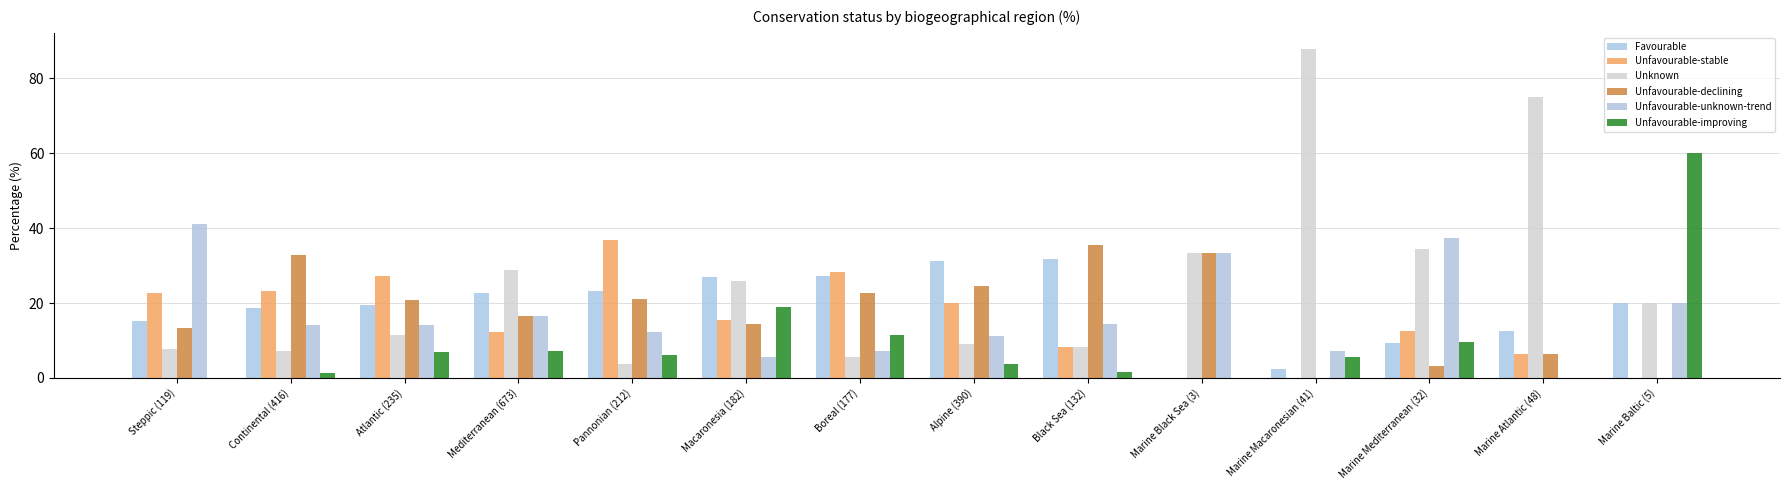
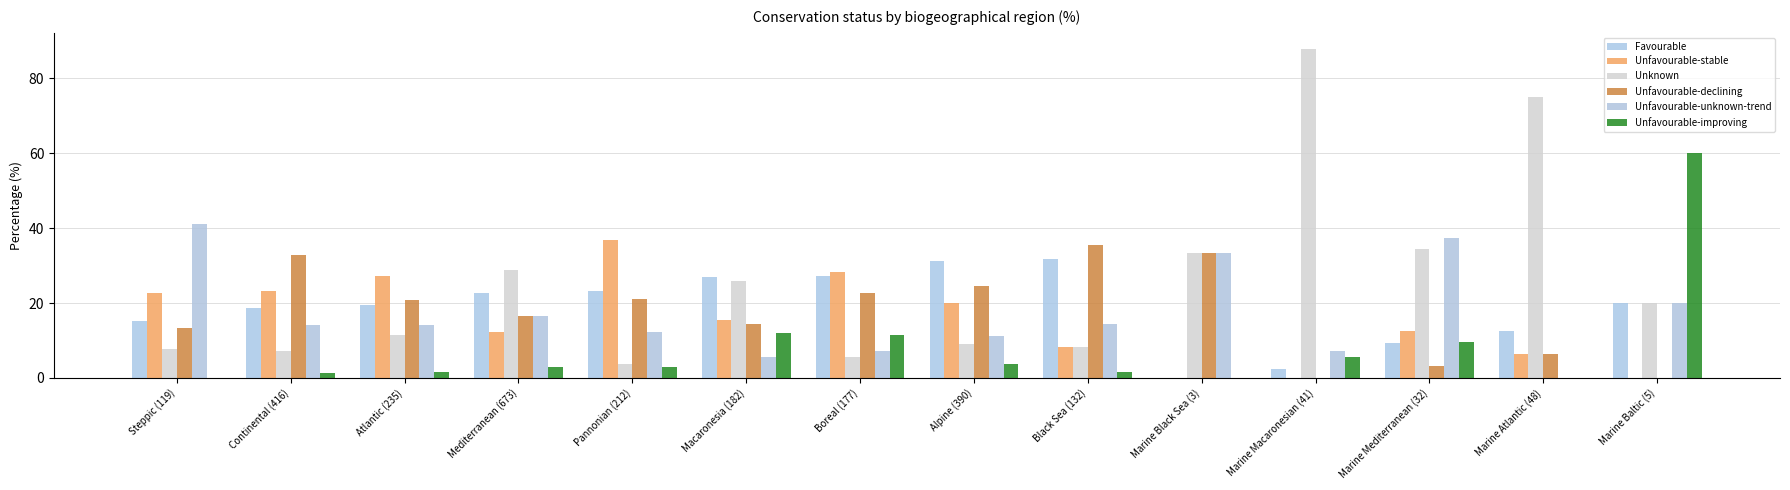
  {
    "Unfavourable-improving": {
      "Steppic (119)": 0,
      "Continental (416)": 1,
-     "Atlantic (235)": 7,
-     "Mediterranean (673)": 7,
-     "Pannonian (212)": 6,
-     "Macaronesia (182)": 19,
+     "Atlantic (235)": 2,
+     "Mediterranean (673)": 3,
+     "Pannonian (212)": 3,
+     "Macaronesia (182)": 12,
      "Boreal (177)": 12,
      "Alpine (390)": 4,
      "Black Sea (132)": 2,
      "Marine Black Sea (3)": 0,
      "Marine Macaronesian (41)": 6,
      "Marine Mediterranean (32)": 10,
      "Marine Atlantic (48)": 0,
      "Marine Baltic (5)": 60
    }
  }
